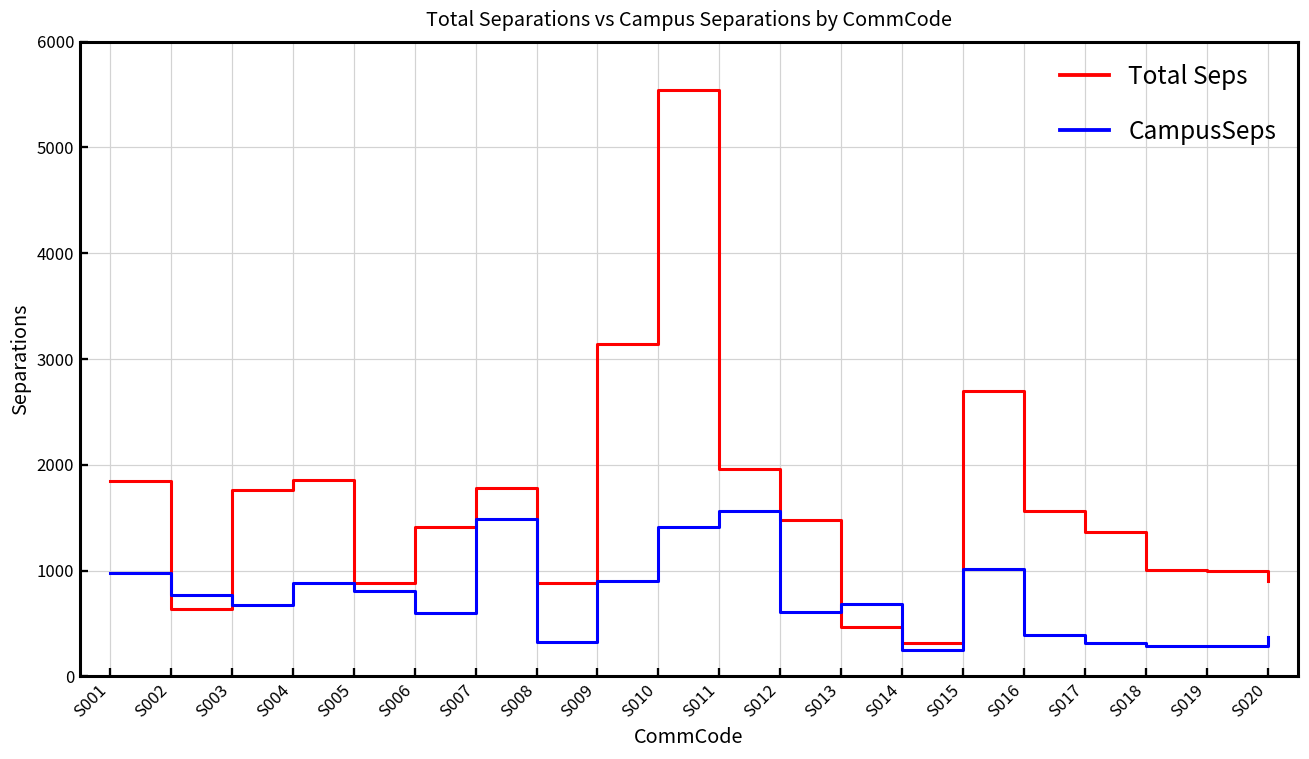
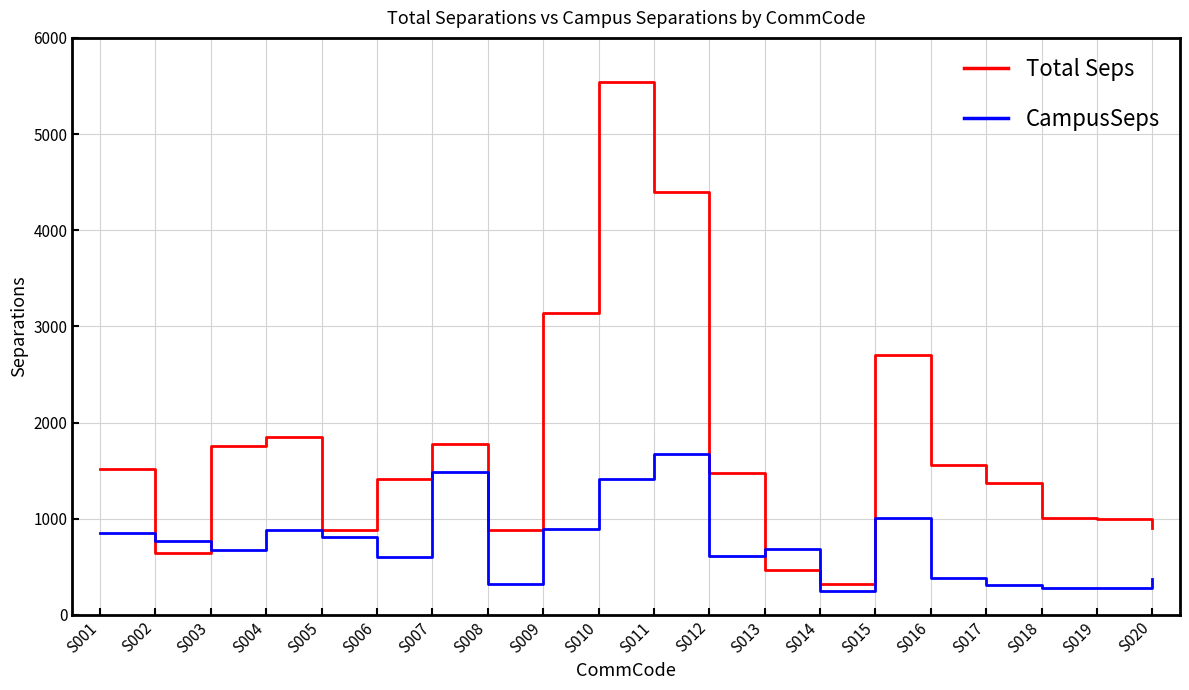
  {
    "Total Seps": {
-     "S001": 1800,
+     "S001": 1500,
      "S002": 600,
      "S003": 1800,
      "S004": 1900,
      "S005": 900,
      "S006": 1400,
      "S007": 1800,
      "S008": 900,
      "S009": 3100,
      "S010": 5500,
-     "S011": 2000,
+     "S011": 4400,
      "S012": 1500,
      "S013": 500,
      "S014": 300,
      "S015": 2700,
      "S016": 1600,
      "S017": 1400,
      "S018": 1000,
      "S019": 1000,
      "S020": 900
    },
    "CampusSeps": {
-     "S001": 1000,
+     "S001": 800,
      "S002": 800,
      "S003": 700,
      "S004": 900,
      "S005": 800,
      "S006": 600,
      "S007": 1500,
      "S008": 300,
      "S009": 900,
      "S010": 1400,
-     "S011": 1600,
+     "S011": 1700,
      "S012": 600,
      "S013": 700,
      "S014": 300,
      "S015": 1000,
      "S016": 400,
      "S017": 300,
      "S018": 300,
      "S019": 300,
      "S020": 400
    }
  }
